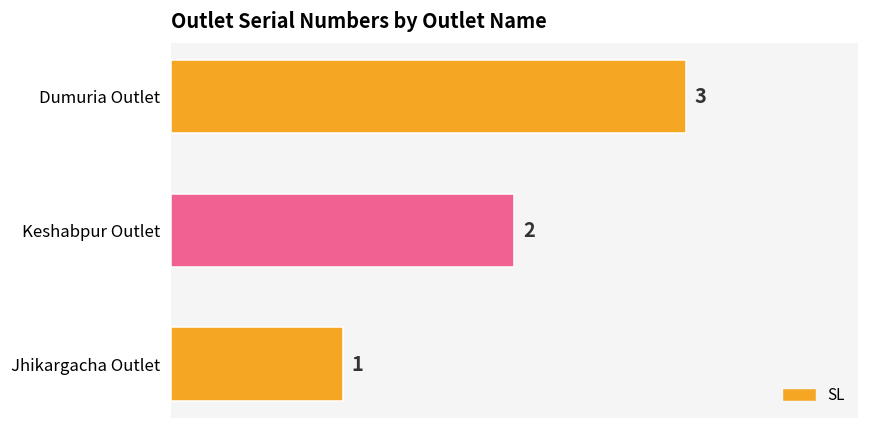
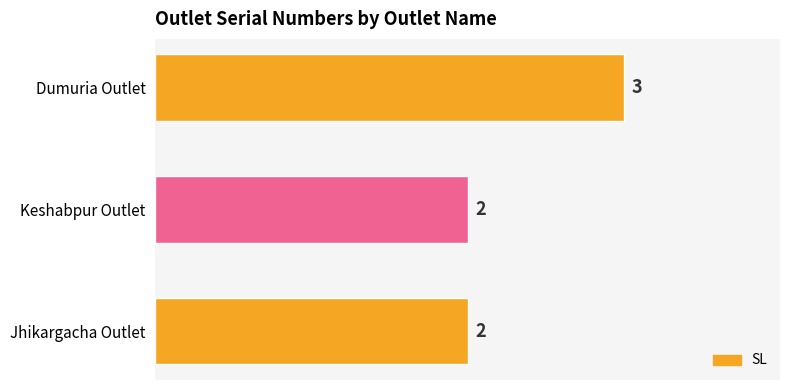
  {
    "Dumuria Outlet": 3,
    "Keshabpur Outlet": 2,
-   "Jhikargacha Outlet": 1
+   "Jhikargacha Outlet": 2
  }
